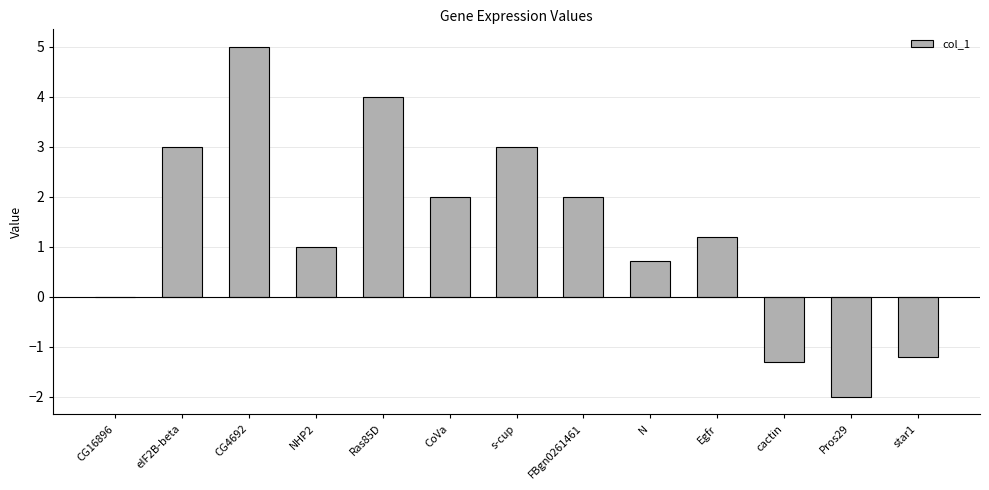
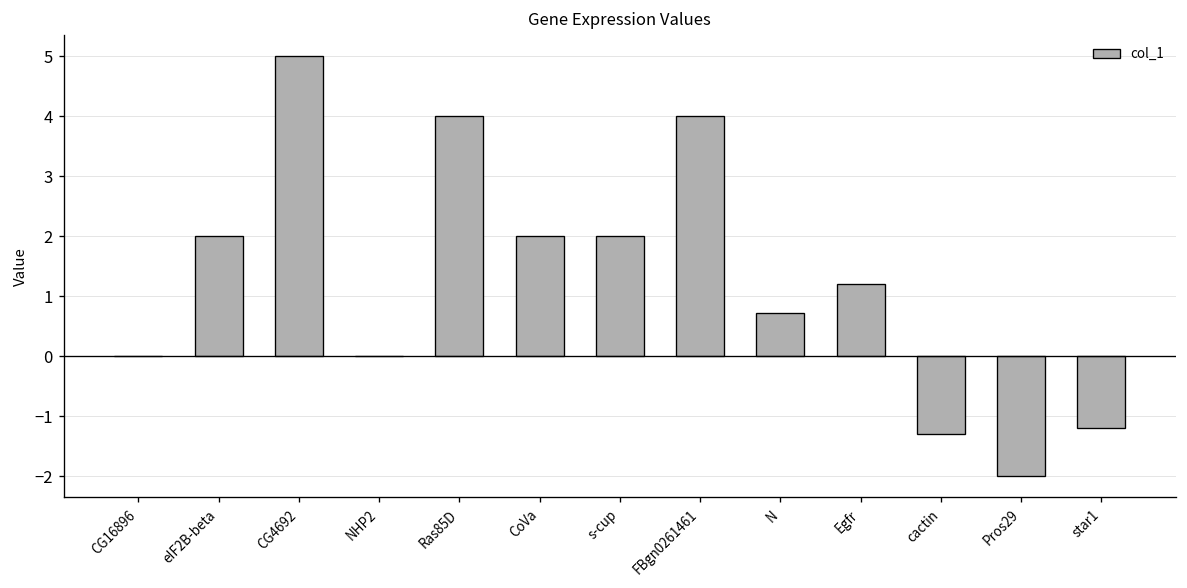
  {
    "CG16896": 0,
-   "eIF2B-beta": 3,
+   "eIF2B-beta": 2,
    "CG4692": 5,
-   "NHP2": 1,
+   "NHP2": 0,
    "Ras85D": 4,
    "CoVa": 2,
-   "s-cup": 3,
-   "FBgn0261461": 2,
+   "s-cup": 2,
+   "FBgn0261461": 4,
    "N": 0.7,
    "Egfr": 1.2,
    "cactin": -1.3,
    "Pros29": -2,
    "star1": -1.2
  }
